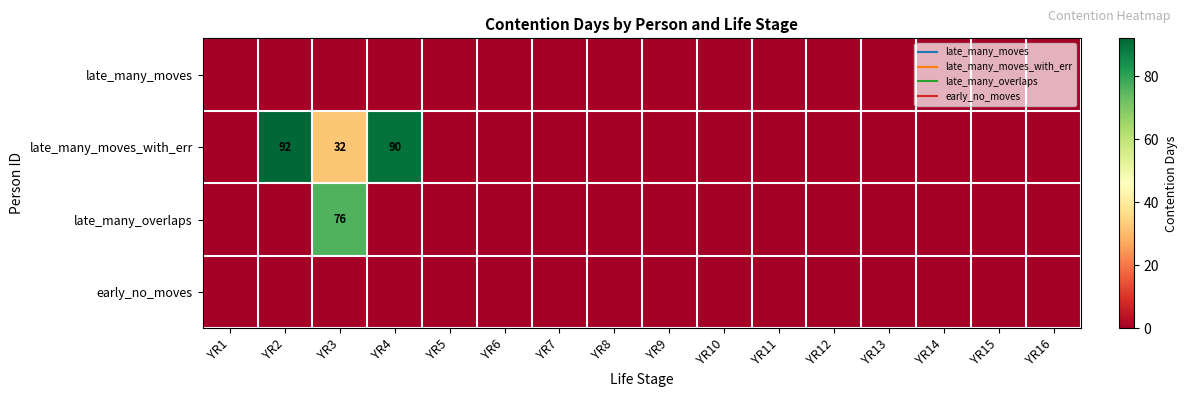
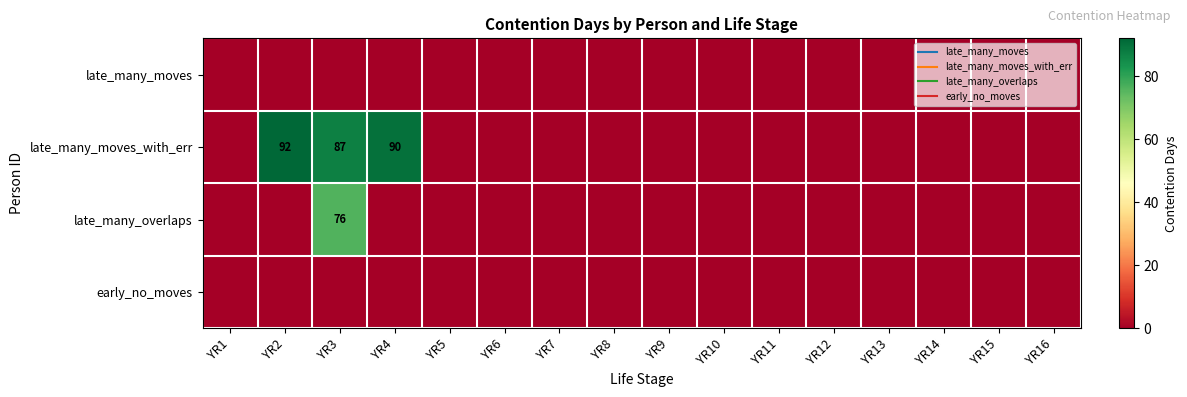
  {
    "late_many_moves_with_err": {
      "YR2": 92,
-     "YR3": 32,
+     "YR3": 87,
      "YR4": 90
    },
    "late_many_overlaps": {
      "YR3": 76
    }
  }
